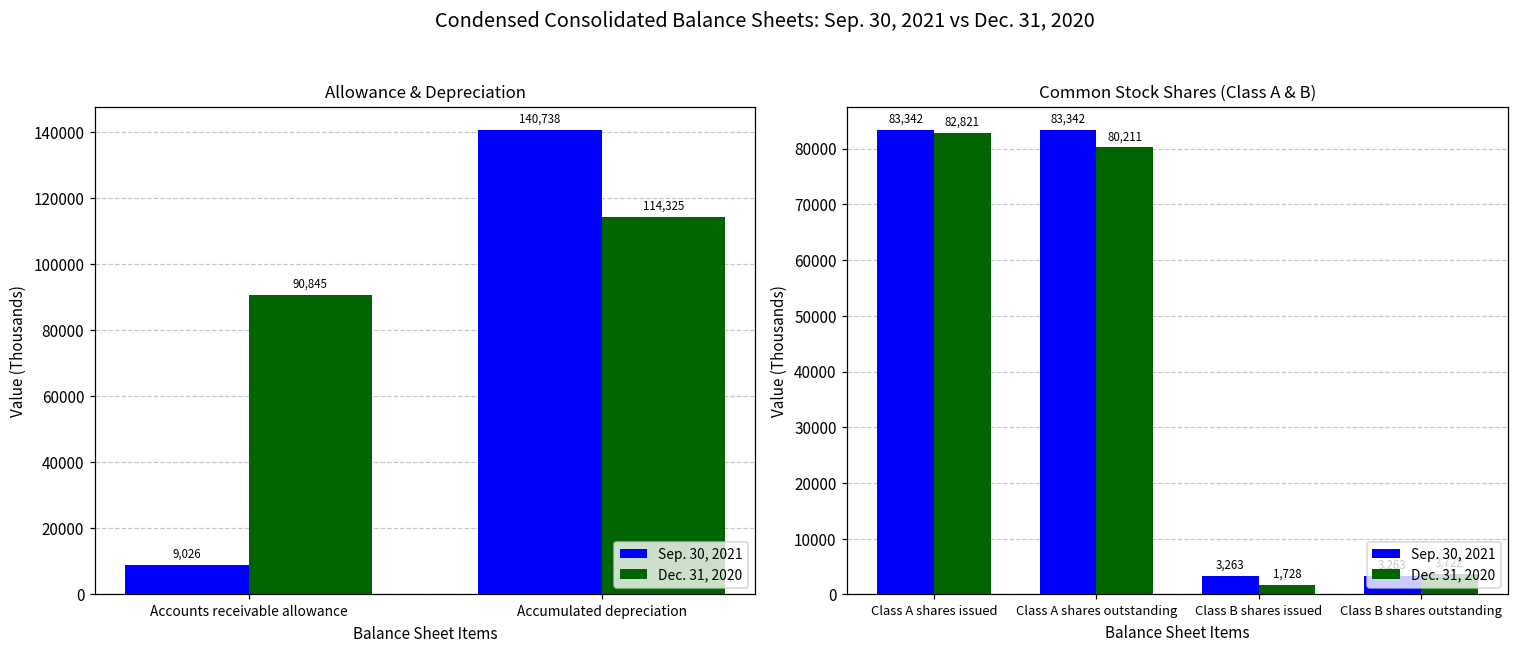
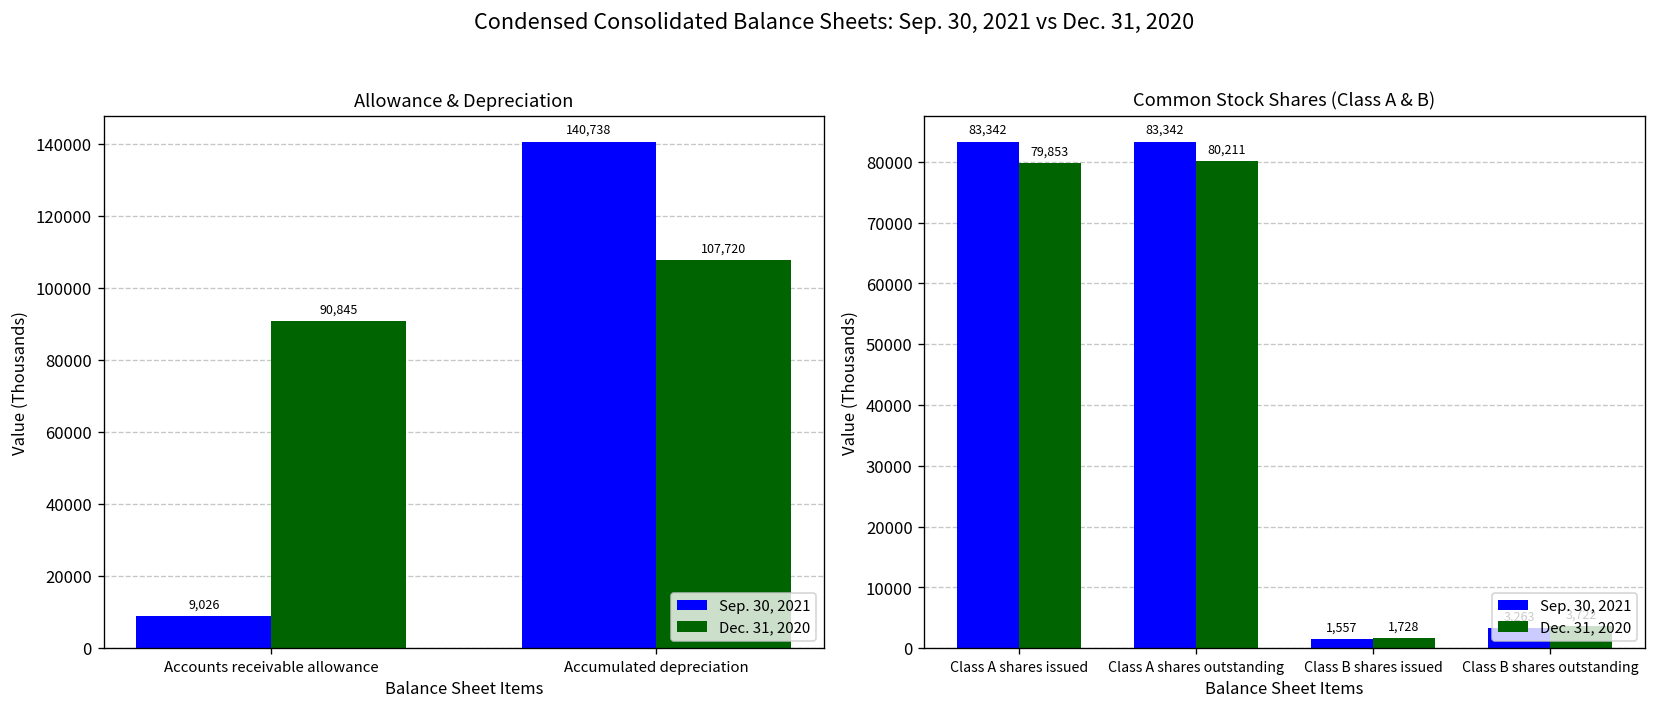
  {
    "Allowance & Depreciation": {
      "Sep. 30, 2021": {
        "Accounts receivable allowance": "9,026",
        "Accumulated depreciation": "140,738"
      },
      "Dec. 31, 2020": {
        "Accounts receivable allowance": "90,845",
-       "Accumulated depreciation": "114,325"
+       "Accumulated depreciation": "107,720"
      }
    },
    "Common Stock Shares (Class A & B)": {
      "Sep. 30, 2021": {
        "Class A shares issued": "83,342",
        "Class A shares outstanding": "83,342",
-       "Class B shares issued": "3,263"
+       "Class B shares issued": "1,557"
      },
      "Dec. 31, 2020": {
-       "Class A shares issued": "82,821",
+       "Class A shares issued": "79,853",
        "Class A shares outstanding": "80,211",
        "Class B shares issued": "1,728"
      }
    }
  }
